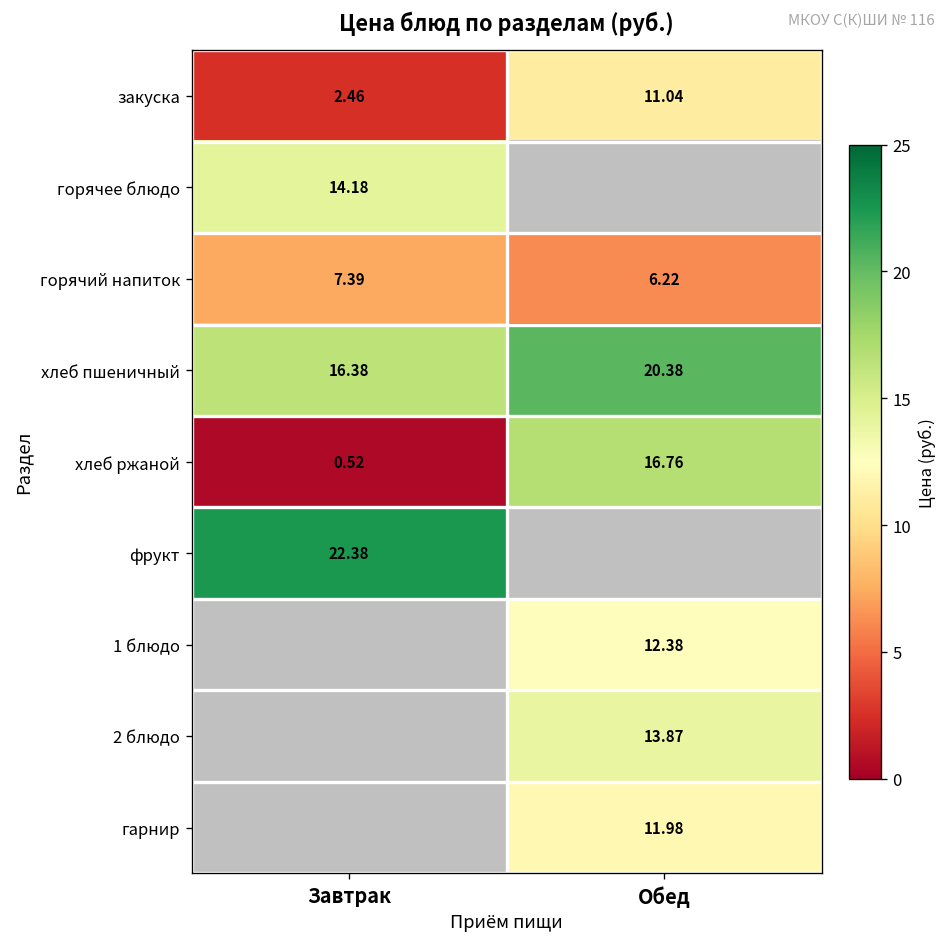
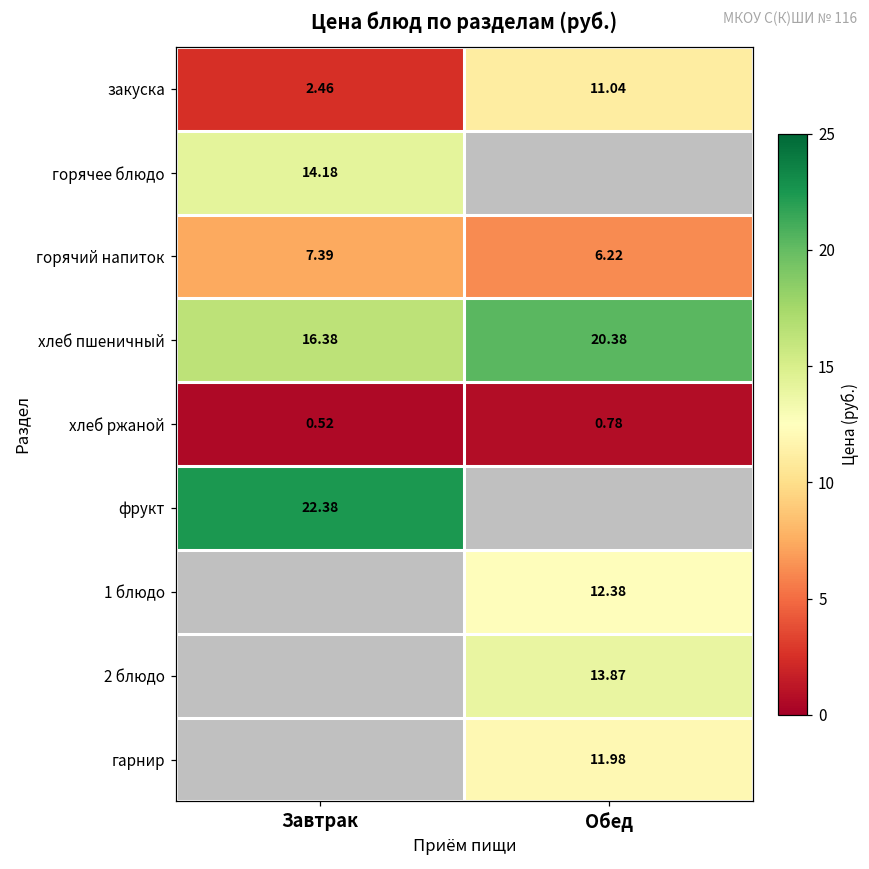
  {
    "закуска": {
      "Завтрак": 2.46,
      "Обед": 11.04
    },
    "горячее блюдо": {
      "Завтрак": 14.18
    },
    "горячий напиток": {
      "Завтрак": 7.39,
      "Обед": 6.22
    },
    "хлеб пшеничный": {
      "Завтрак": 16.38,
      "Обед": 20.38
    },
    "хлеб ржаной": {
      "Завтрак": 0.52,
-     "Обед": 16.76
+     "Обед": 0.78
    },
    "фрукт": {
      "Завтрак": 22.38
    },
    "1 блюдо": {
      "Обед": 12.38
    },
    "2 блюдо": {
      "Обед": 13.87
    },
    "гарнир": {
      "Обед": 11.98
    }
  }
